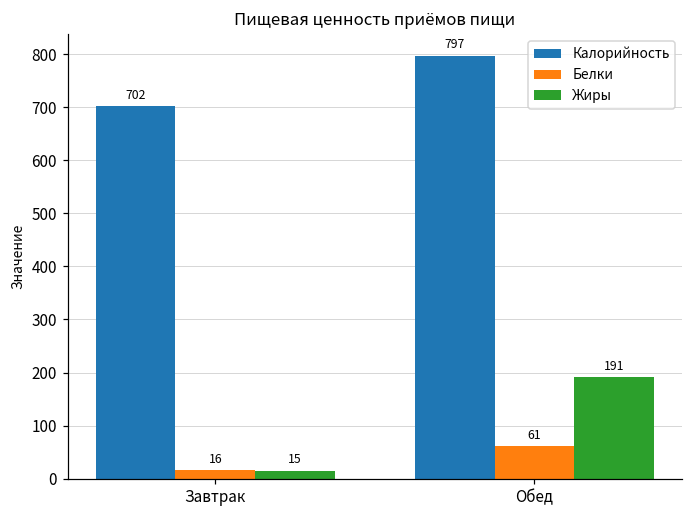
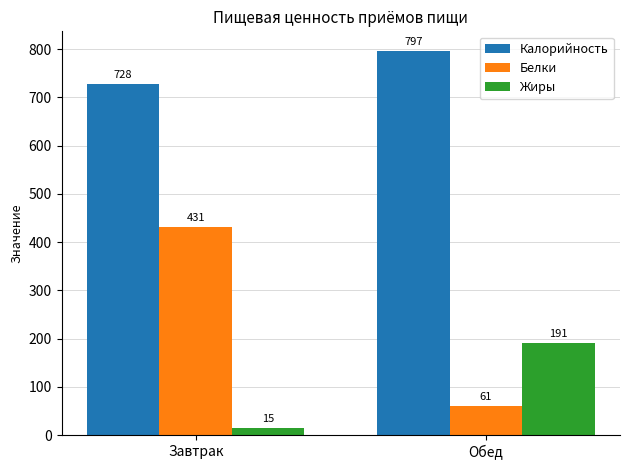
  {
    "Калорийность": {
-     "Завтрак": 702,
+     "Завтрак": 728,
      "Обед": 797
    },
    "Белки": {
-     "Завтрак": 16,
+     "Завтрак": 431,
      "Обед": 61
    },
    "Жиры": {
      "Завтрак": 15,
      "Обед": 191
    }
  }
